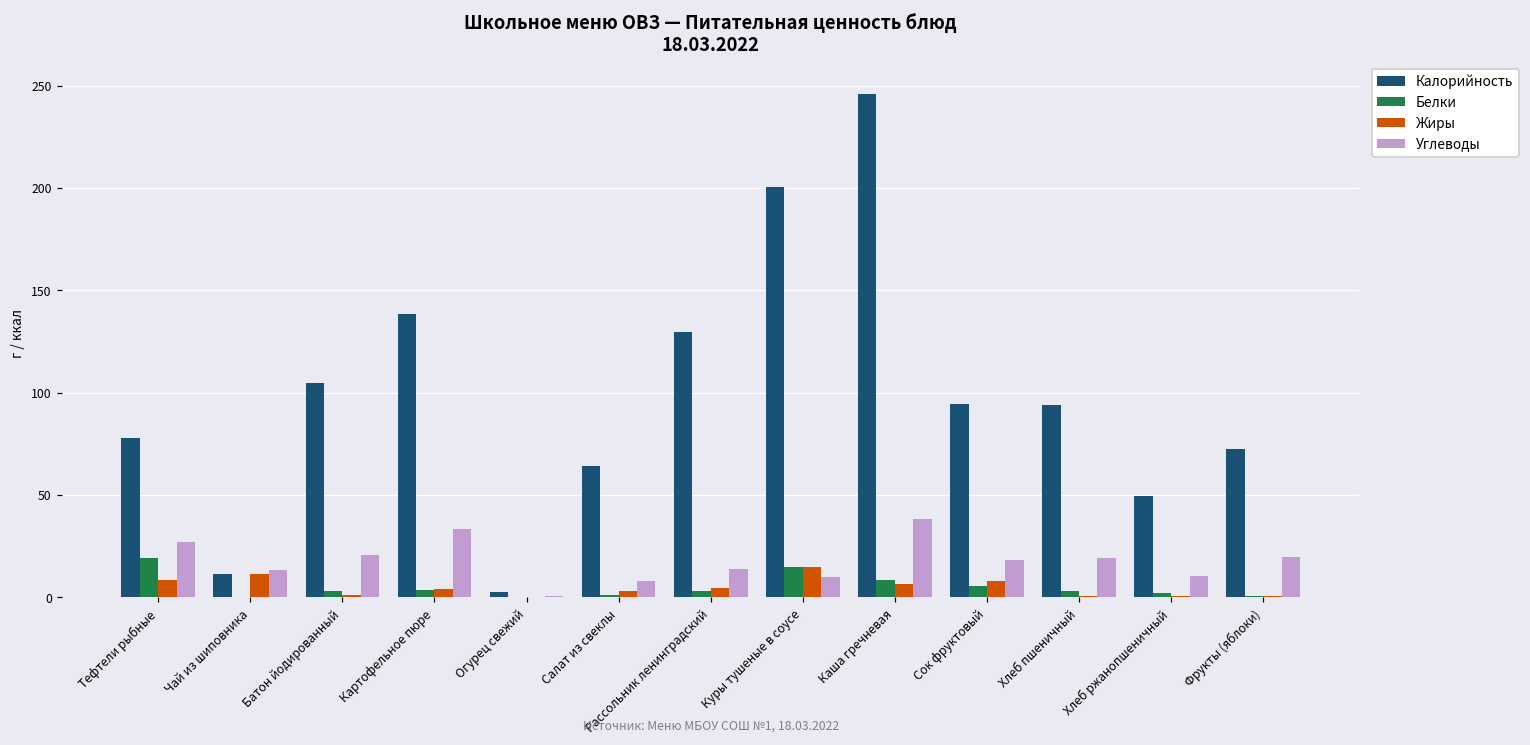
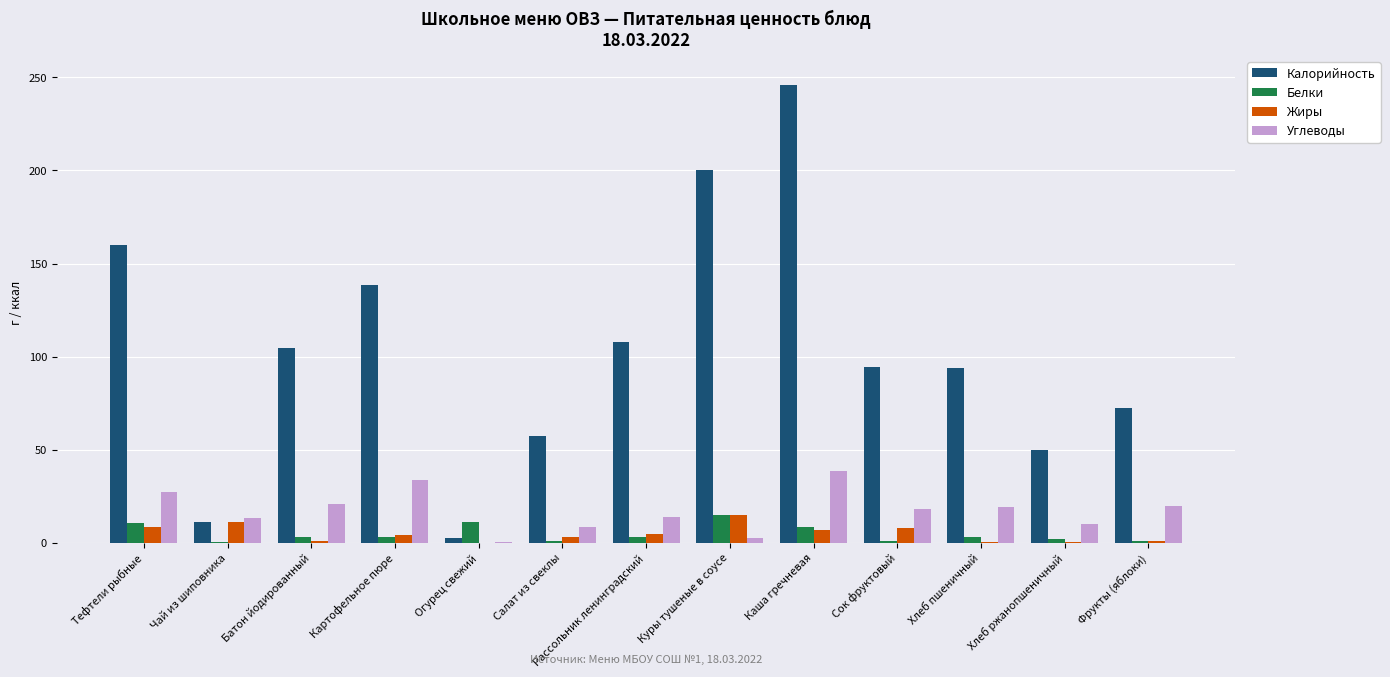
  {
    "Калорийность": {
-     "Тефтели рыбные": 78,
+     "Тефтели рыбные": 160,
      "Чай из шиповника": 11,
      "Батон йодированный": 104,
      "Картофельное пюре": 138,
      "Огурец свежий": 2,
-     "Салат из свеклы": 64,
-     "Рассольник ленинградский": 130,
+     "Салат из свеклы": 57,
+     "Рассольник ленинградский": 108,
      "Куры тушеные в соусе": 200,
      "Каша гречневая": 246,
      "Сок фруктовый": 94,
      "Хлеб пшеничный": 94,
      "Хлеб ржанопшеничный": 50,
      "Фрукты (яблоки)": 72
    },
    "Белки": {
-     "Тефтели рыбные": 19,
+     "Тефтели рыбные": 10,
      "Батон йодированный": 3,
      "Картофельное пюре": 3,
-     "Огурец свежий": 0,
+     "Огурец свежий": 11,
      "Рассольник ленинградский": 3,
      "Куры тушеные в соусе": 15,
      "Каша гречневая": 8,
-     "Сок фруктовый": 5,
+     "Сок фруктовый": 1,
      "Хлеб пшеничный": 3,
      "Хлеб ржанопшеничный": 2
    },
    "Жиры": {
      "Тефтели рыбные": 8,
      "Чай из шиповника": 11,
      "Картофельное пюре": 4,
      "Салат из свеклы": 3,
      "Рассольник ленинградский": 4,
      "Куры тушеные в соусе": 15,
      "Каша гречневая": 7,
      "Сок фруктовый": 8
    },
    "Углеводы": {
      "Тефтели рыбные": 27,
      "Чай из шиповника": 13,
      "Батон йодированный": 21,
      "Картофельное пюре": 33,
      "Салат из свеклы": 8,
      "Рассольник ленинградский": 14,
-     "Куры тушеные в соусе": 10,
+     "Куры тушеные в соусе": 2,
      "Каша гречневая": 38,
      "Сок фруктовый": 18,
      "Хлеб пшеничный": 19,
      "Хлеб ржанопшеничный": 10,
      "Фрукты (яблоки)": 20
    }
  }
